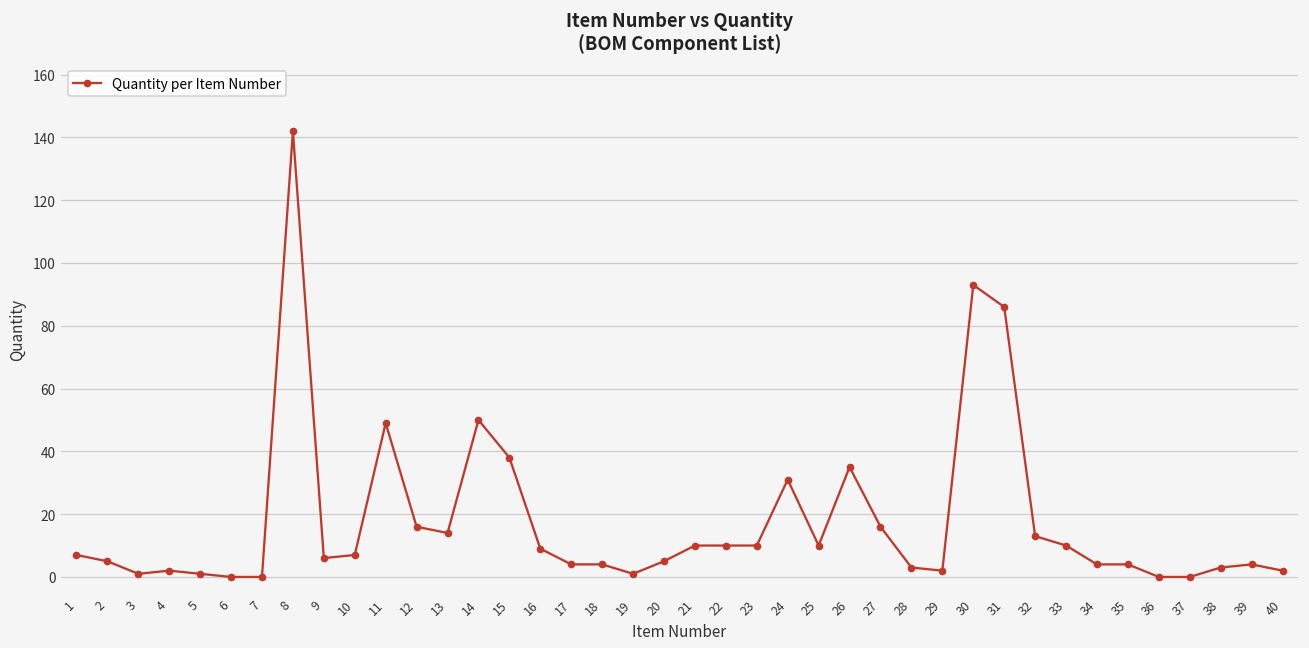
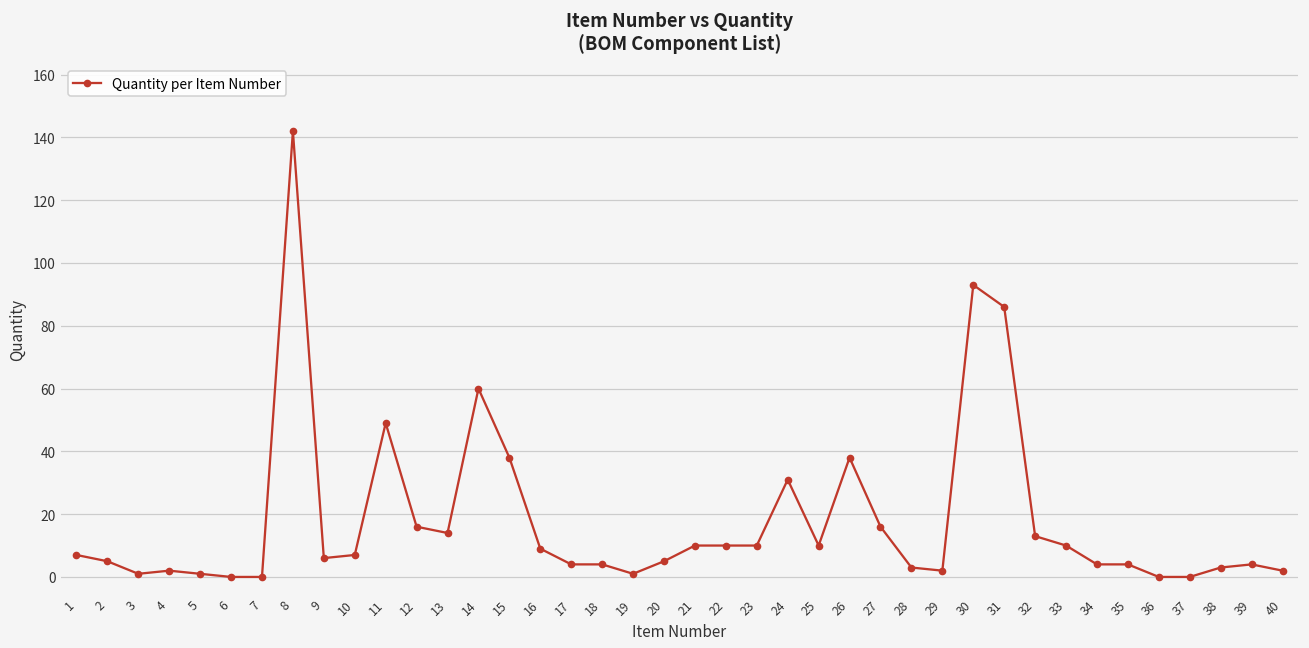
  {
    "1": 7,
    "2": 5,
    "3": 1,
    "4": 2,
    "5": 1,
    "6": 0,
    "7": 0,
    "8": 142,
    "9": 6,
    "10": 7,
    "11": 49,
    "12": 16,
    "13": 14,
-   "14": 50,
+   "14": 60,
    "15": 38,
    "16": 9,
    "17": 4,
    "18": 4,
    "19": 1,
    "20": 5,
    "21": 10,
    "22": 10,
    "23": 10,
    "24": 31,
    "25": 10,
-   "26": 35,
+   "26": 38,
    "27": 16,
    "28": 3,
    "29": 2,
    "30": 93,
    "31": 86,
    "32": 13,
    "33": 10,
    "34": 4,
    "35": 4,
    "36": 0,
    "37": 0,
    "38": 3,
    "39": 4,
    "40": 2
  }
